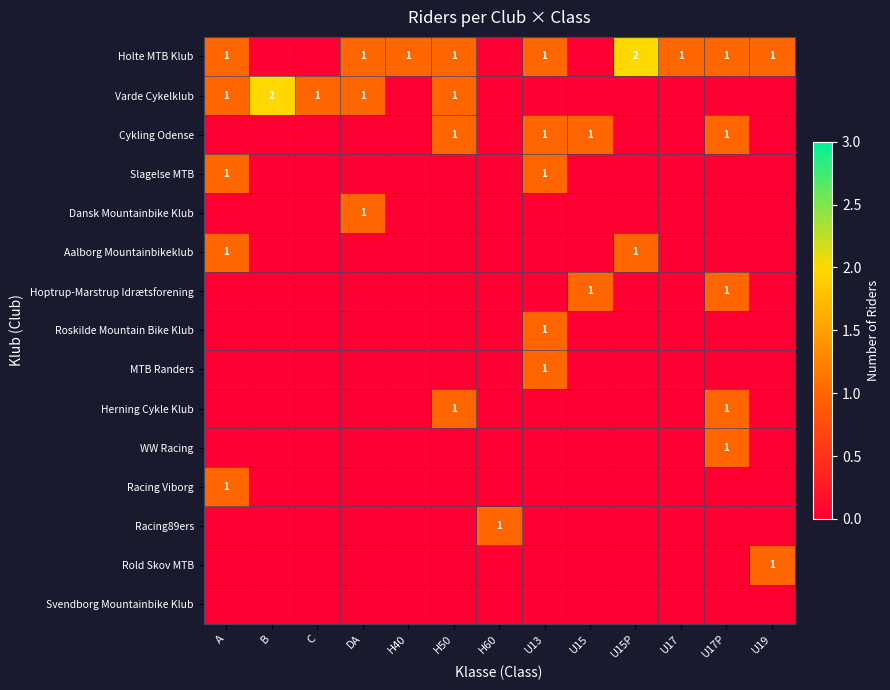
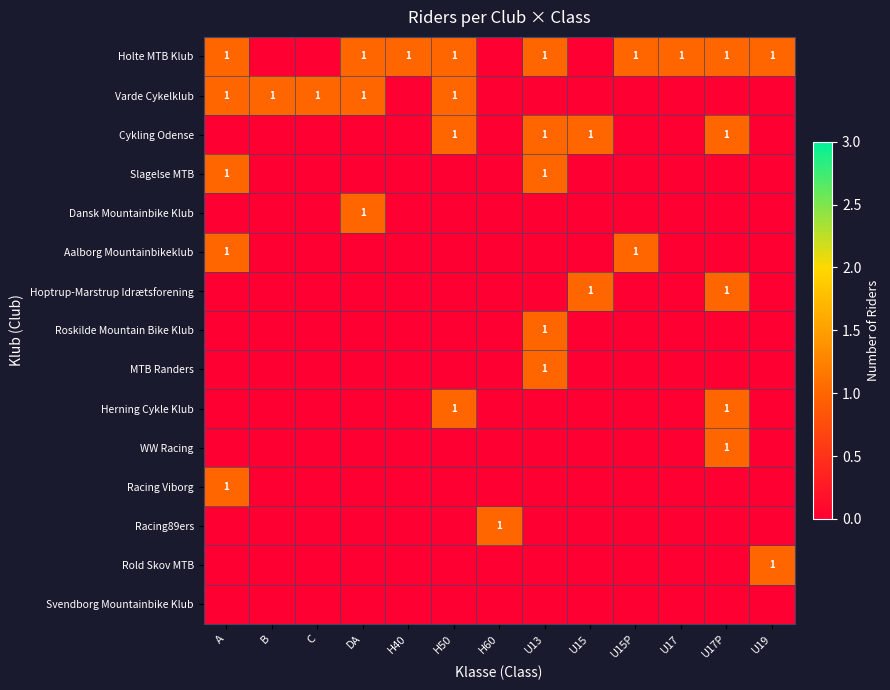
  {
    "Holte MTB Klub": {
      "A": 1,
      "DA": 1,
      "H40": 1,
      "H50": 1,
      "U13": 1,
-     "U15P": 2,
+     "U15P": 1,
      "U17": 1,
      "U17P": 1,
      "U19": 1
    },
    "Varde Cykelklub": {
      "A": 1,
-     "B": 2,
+     "B": 1,
      "C": 1,
      "DA": 1,
      "H50": 1
    },
    "Cykling Odense": {
      "H50": 1,
      "U13": 1,
      "U15": 1,
      "U17P": 1
    },
    "Slagelse MTB": {
      "A": 1,
      "U13": 1
    },
    "Dansk Mountainbike Klub": {
      "DA": 1
    },
    "Aalborg Mountainbikeklub": {
      "A": 1,
      "U15P": 1
    },
    "Hoptrup-Marstrup Idrætsforening": {
      "U15": 1,
      "U17P": 1
    },
    "Roskilde Mountain Bike Klub": {
      "U13": 1
    },
    "MTB Randers": {
      "U13": 1
    },
    "Herning Cykle Klub": {
      "H50": 1,
      "U17P": 1
    },
    "WW Racing": {
      "U17P": 1
    },
    "Racing Viborg": {
      "A": 1
    },
    "Racing89ers": {
      "H60": 1
    },
    "Rold Skov MTB": {
      "U19": 1
    }
  }
